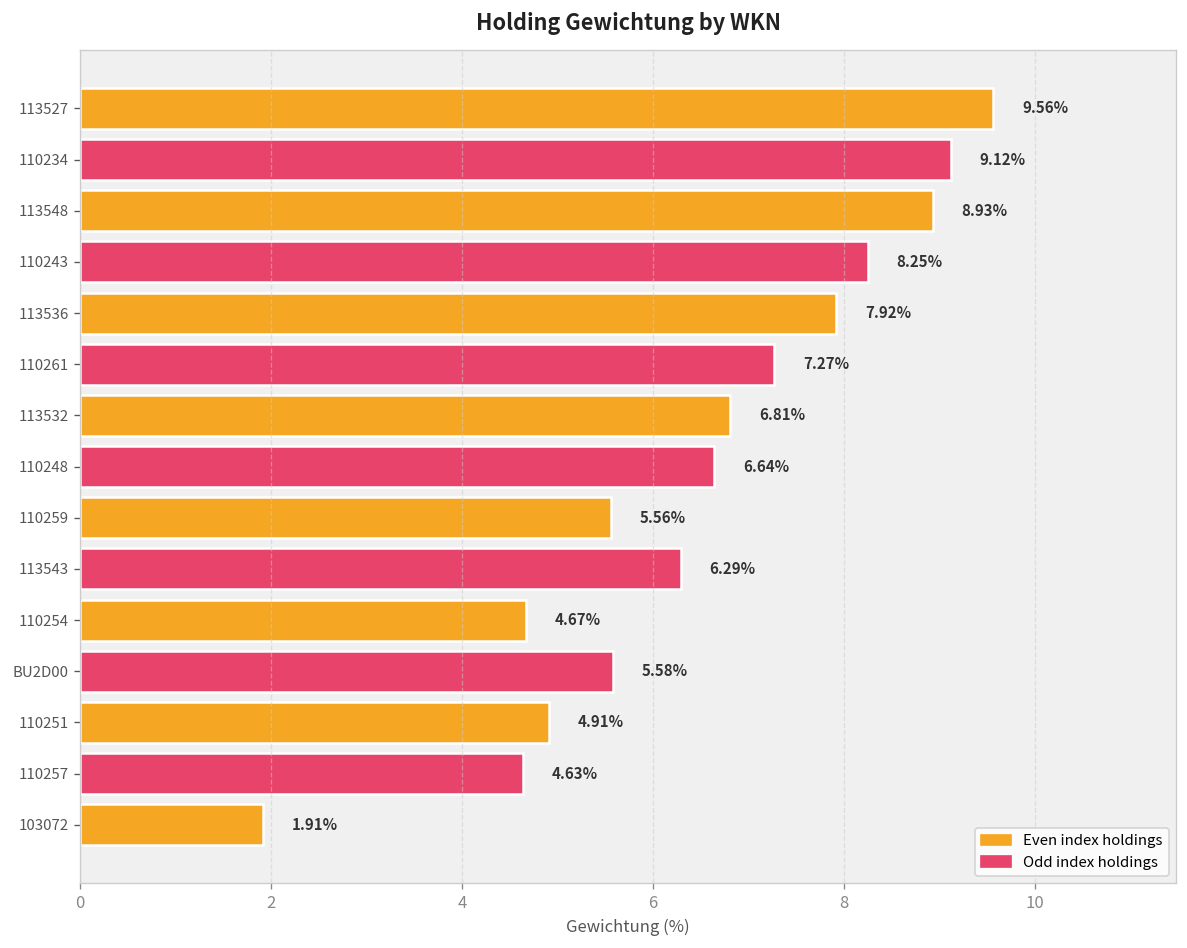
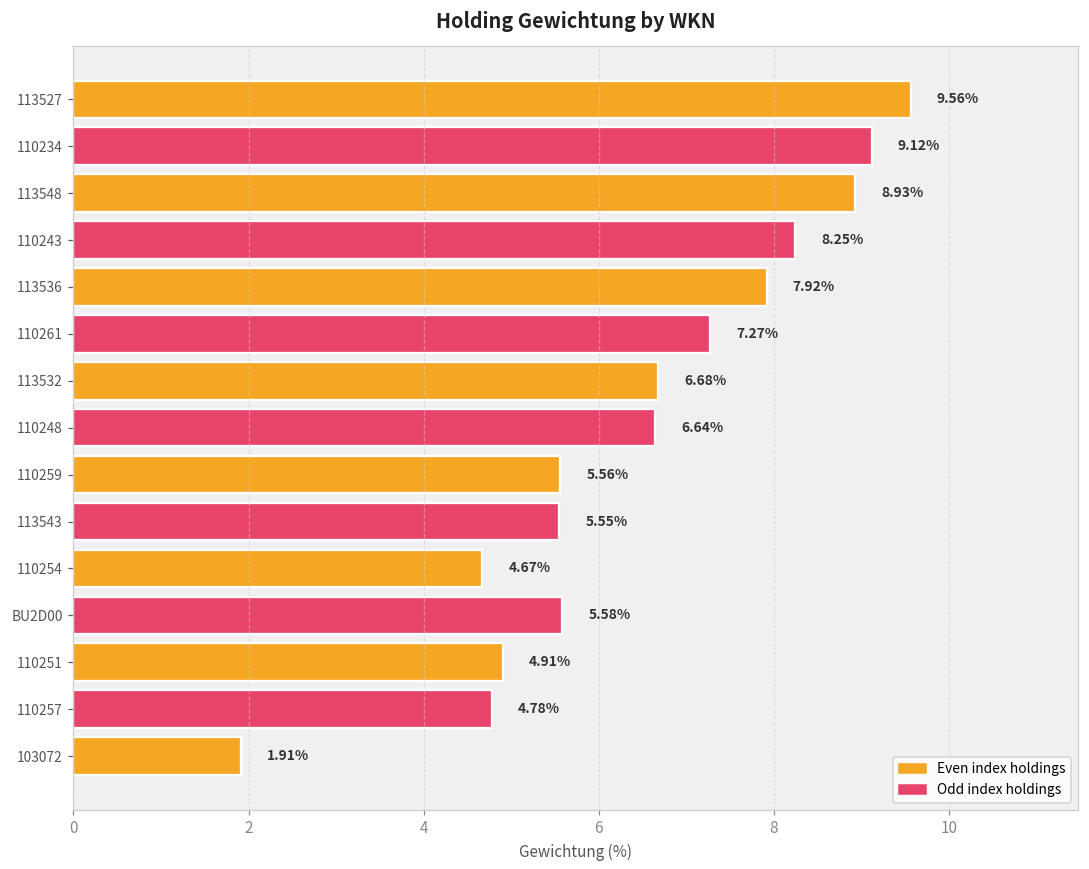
  {
    "113527": "9.56%",
    "110234": "9.12%",
    "113548": "8.93%",
    "110243": "8.25%",
    "113536": "7.92%",
    "110261": "7.27%",
-   "113532": "6.81%",
+   "113532": "6.68%",
    "110248": "6.64%",
    "110259": "5.56%",
-   "113543": "6.29%",
+   "113543": "5.55%",
    "110254": "4.67%",
    "BU2D00": "5.58%",
    "110251": "4.91%",
-   "110257": "4.63%",
+   "110257": "4.78%",
    "103072": "1.91%"
  }
